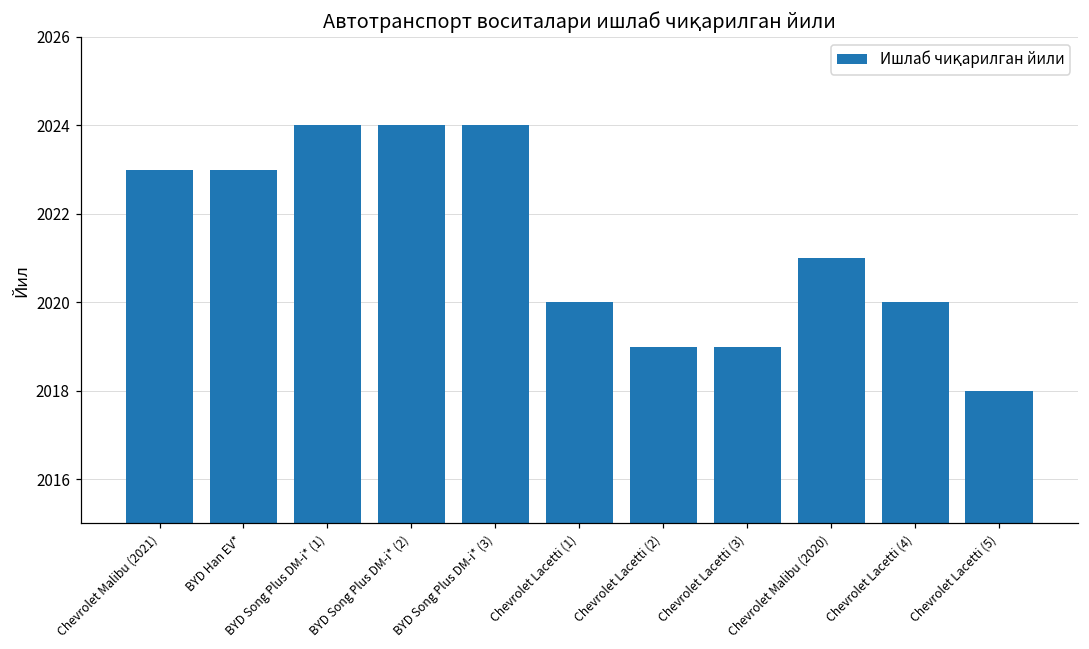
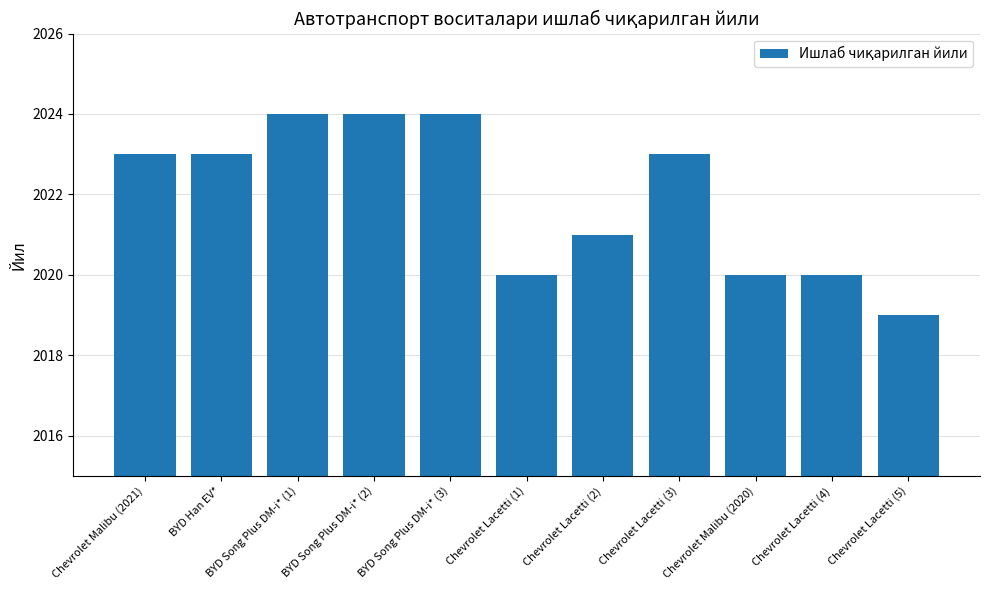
  {
    "Chevrolet Malibu (2021)": 2023,
    "BYD Han EV*": 2023,
    "BYD Song Plus DM-i* (1)": 2024,
    "BYD Song Plus DM-i* (2)": 2024,
    "BYD Song Plus DM-i* (3)": 2024,
    "Chevrolet Lacetti (1)": 2020,
-   "Chevrolet Lacetti (2)": 2019,
-   "Chevrolet Lacetti (3)": 2019,
-   "Chevrolet Malibu (2020)": 2021,
+   "Chevrolet Lacetti (2)": 2021,
+   "Chevrolet Lacetti (3)": 2023,
+   "Chevrolet Malibu (2020)": 2020,
    "Chevrolet Lacetti (4)": 2020,
-   "Chevrolet Lacetti (5)": 2018
+   "Chevrolet Lacetti (5)": 2019
  }
